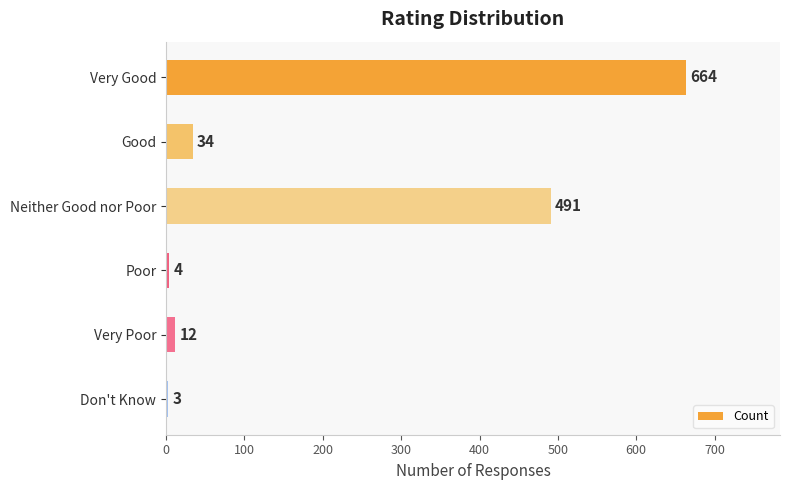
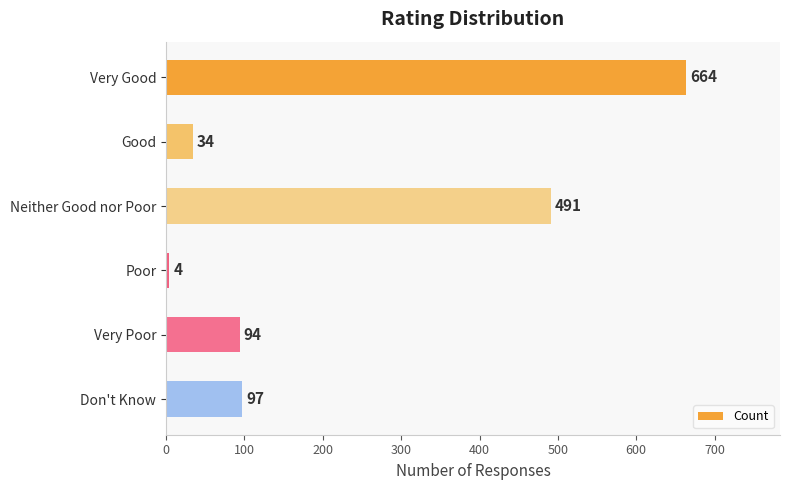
  {
    "Very Good": 664,
    "Good": 34,
    "Neither Good nor Poor": 491,
    "Poor": 4,
-   "Very Poor": 12,
-   "Don't Know": 3
+   "Very Poor": 94,
+   "Don't Know": 97
  }
